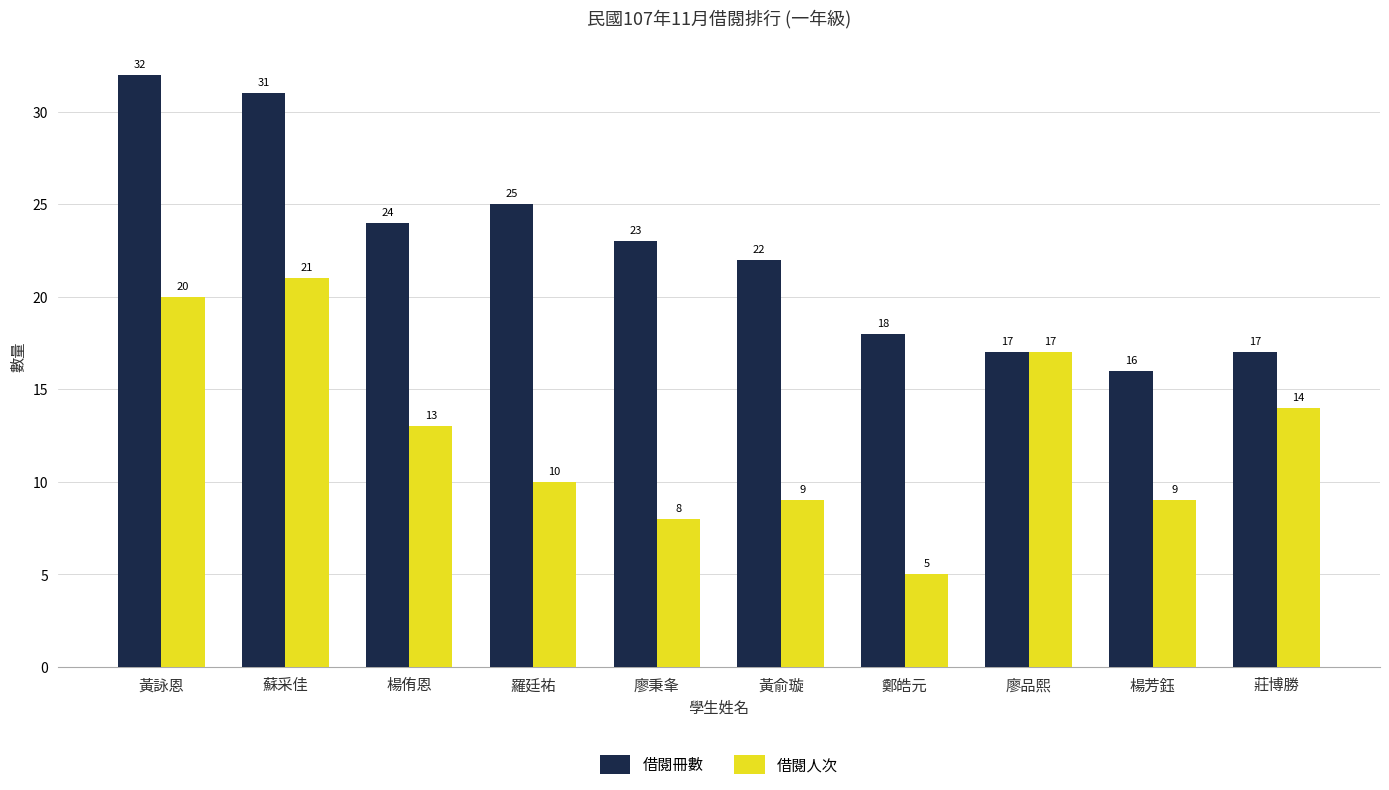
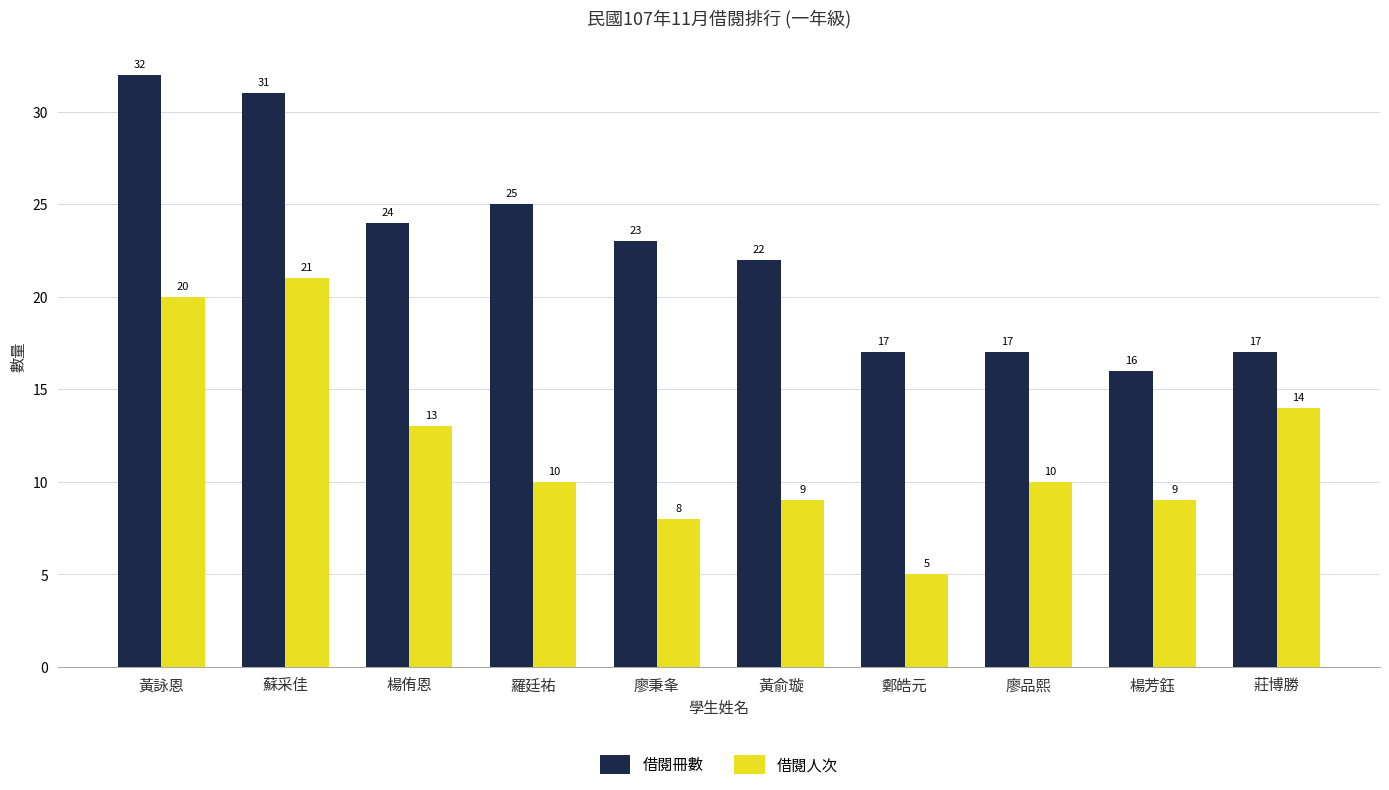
  {
    "借閱冊數": {
      "黃詠恩": 32,
      "蘇采佳": 31,
      "楊侑恩": 24,
      "羅廷祐": 25,
      "廖秉夆": 23,
      "黃俞璇": 22,
-     "鄭皓元": 18,
+     "鄭皓元": 17,
      "廖品熙": 17,
      "楊芳鈺": 16,
      "莊博勝": 17
    },
    "借閱人次": {
      "黃詠恩": 20,
      "蘇采佳": 21,
      "楊侑恩": 13,
      "羅廷祐": 10,
      "廖秉夆": 8,
      "黃俞璇": 9,
      "鄭皓元": 5,
-     "廖品熙": 17,
+     "廖品熙": 10,
      "楊芳鈺": 9,
      "莊博勝": 14
    }
  }
